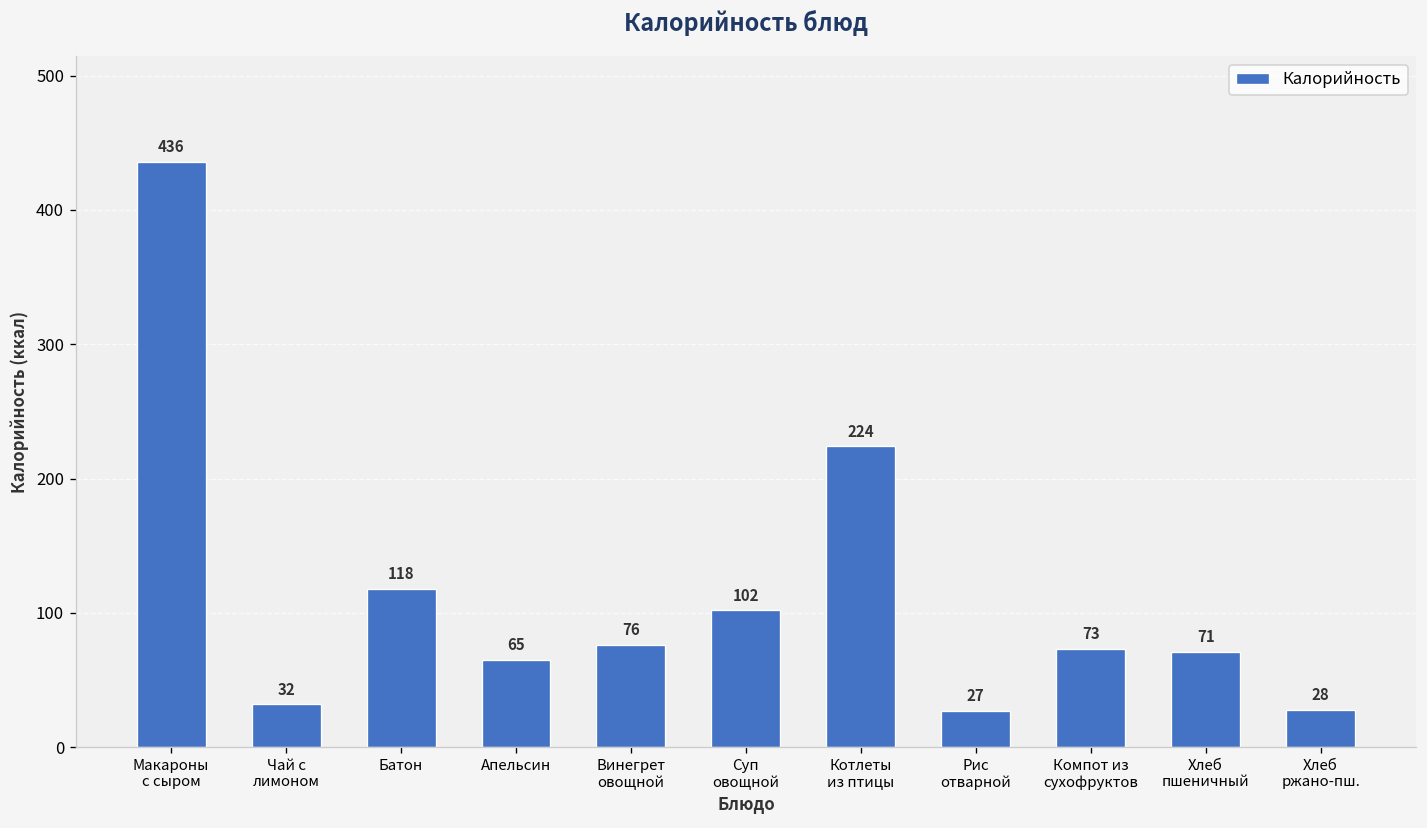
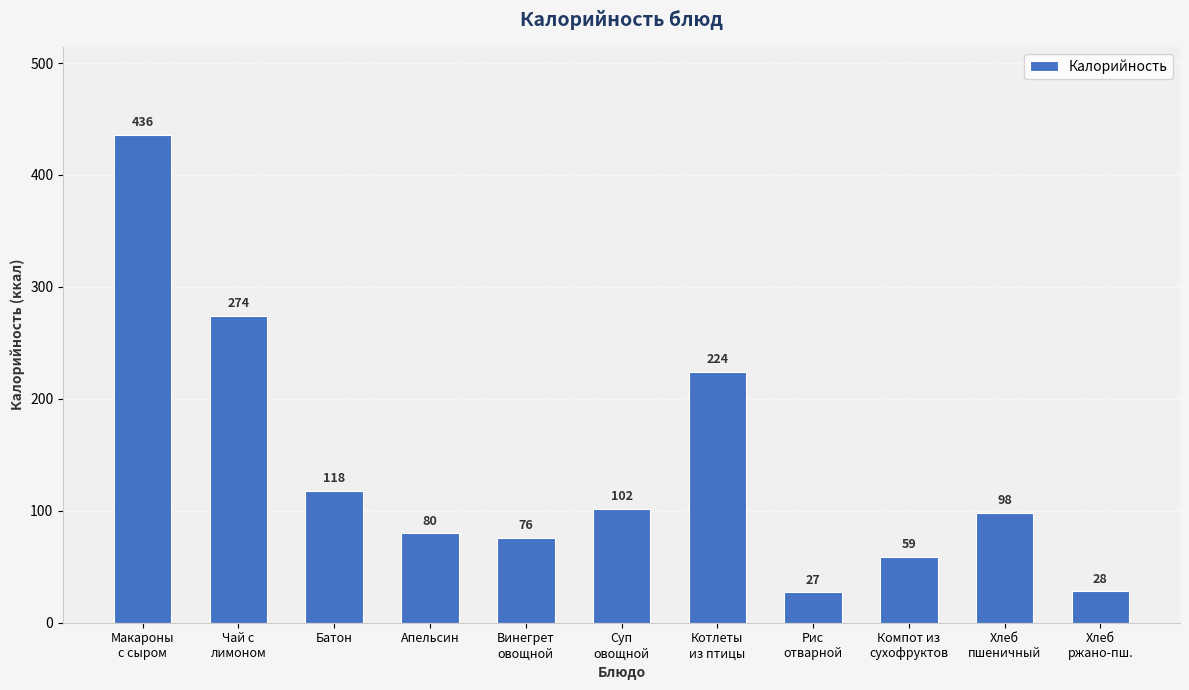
  {
    "Макароны с сыром": 436,
-   "Чай с лимоном": 32,
+   "Чай с лимоном": 274,
    "Батон": 118,
-   "Апельсин": 65,
+   "Апельсин": 80,
    "Винегрет овощной": 76,
    "Суп овощной": 102,
    "Котлеты из птицы": 224,
    "Рис отварной": 27,
-   "Компот из сухофруктов": 73,
-   "Хлеб пшеничный": 71,
+   "Компот из сухофруктов": 59,
+   "Хлеб пшеничный": 98,
    "Хлеб ржано-пш.": 28
  }
